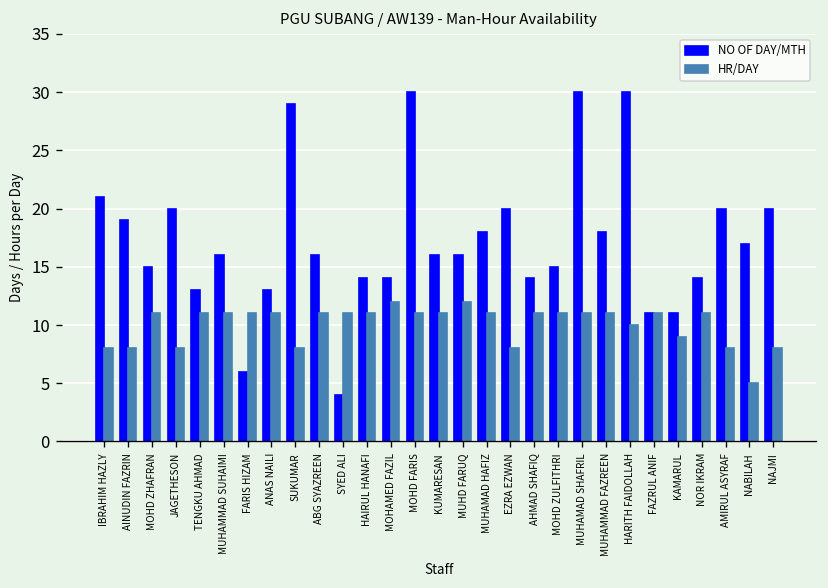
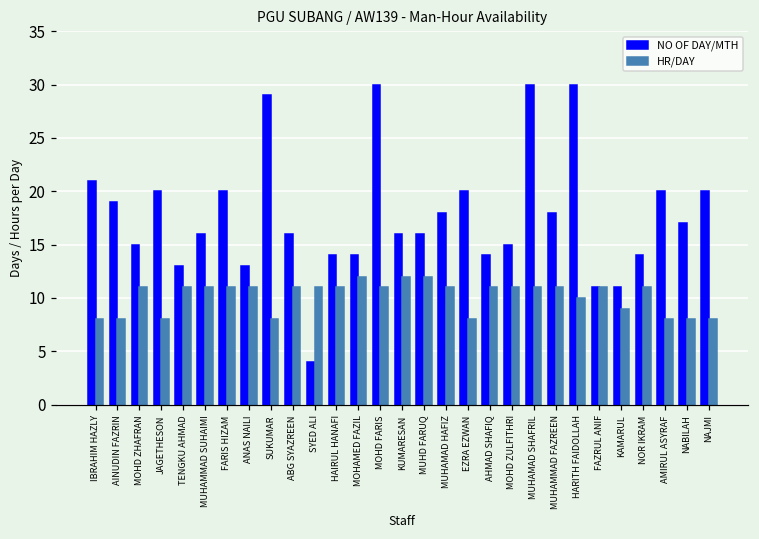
  {
    "NO OF DAY/MTH": {
      "IBRAHIM HAZLY": 21,
      "AINUDIN FAZRIN": 19,
      "MOHD ZHAFRAN": 15,
      "JAGETHESON": 20,
      "TENGKU AHMAD": 13,
      "MUHAMMAD SUHAIMI": 16,
-     "FARIS HIZAM": 6,
+     "FARIS HIZAM": 20,
      "ANAS NAILI": 13,
      "SUKUMAR": 29,
      "ABG SYAZREEN": 16,
      "SYED ALI": 4,
      "HAIRUL HANAFI": 14,
      "MOHAMED FAZIL": 14,
      "MOHD FARIS": 30,
      "KUMARESAN": 16,
      "MUHD FARUQ": 16,
      "MUHAMAD HAFIZ": 18,
      "EZRA EZWAN": 20,
      "AHMAD SHAFIQ": 14,
      "MOHD ZULFITHRI": 15,
      "MUHAMAD SHAFRIL": 30,
      "MUHAMMAD FAZREEN": 18,
      "HARITH FAIDOLLAH": 30,
      "FAZRUL ANIF": 11,
      "KAMARUL": 11,
      "NOR IKRAM": 14,
      "AMIRUL ASYRAF": 20,
      "NABILAH": 17,
      "NAJMI": 20
    },
    "HR/DAY": {
      "IBRAHIM HAZLY": 8,
      "AINUDIN FAZRIN": 8,
      "MOHD ZHAFRAN": 11,
      "JAGETHESON": 8,
      "TENGKU AHMAD": 11,
      "MUHAMMAD SUHAIMI": 11,
      "FARIS HIZAM": 11,
      "ANAS NAILI": 11,
      "SUKUMAR": 8,
      "ABG SYAZREEN": 11,
      "SYED ALI": 11,
      "HAIRUL HANAFI": 11,
      "MOHAMED FAZIL": 12,
      "MOHD FARIS": 11,
-     "KUMARESAN": 11,
+     "KUMARESAN": 12,
      "MUHD FARUQ": 12,
      "MUHAMAD HAFIZ": 11,
      "EZRA EZWAN": 8,
      "AHMAD SHAFIQ": 11,
      "MOHD ZULFITHRI": 11,
      "MUHAMAD SHAFRIL": 11,
      "MUHAMMAD FAZREEN": 11,
      "HARITH FAIDOLLAH": 10,
      "FAZRUL ANIF": 11,
      "KAMARUL": 9,
      "NOR IKRAM": 11,
      "AMIRUL ASYRAF": 8,
-     "NABILAH": 5,
+     "NABILAH": 8,
      "NAJMI": 8
    }
  }
